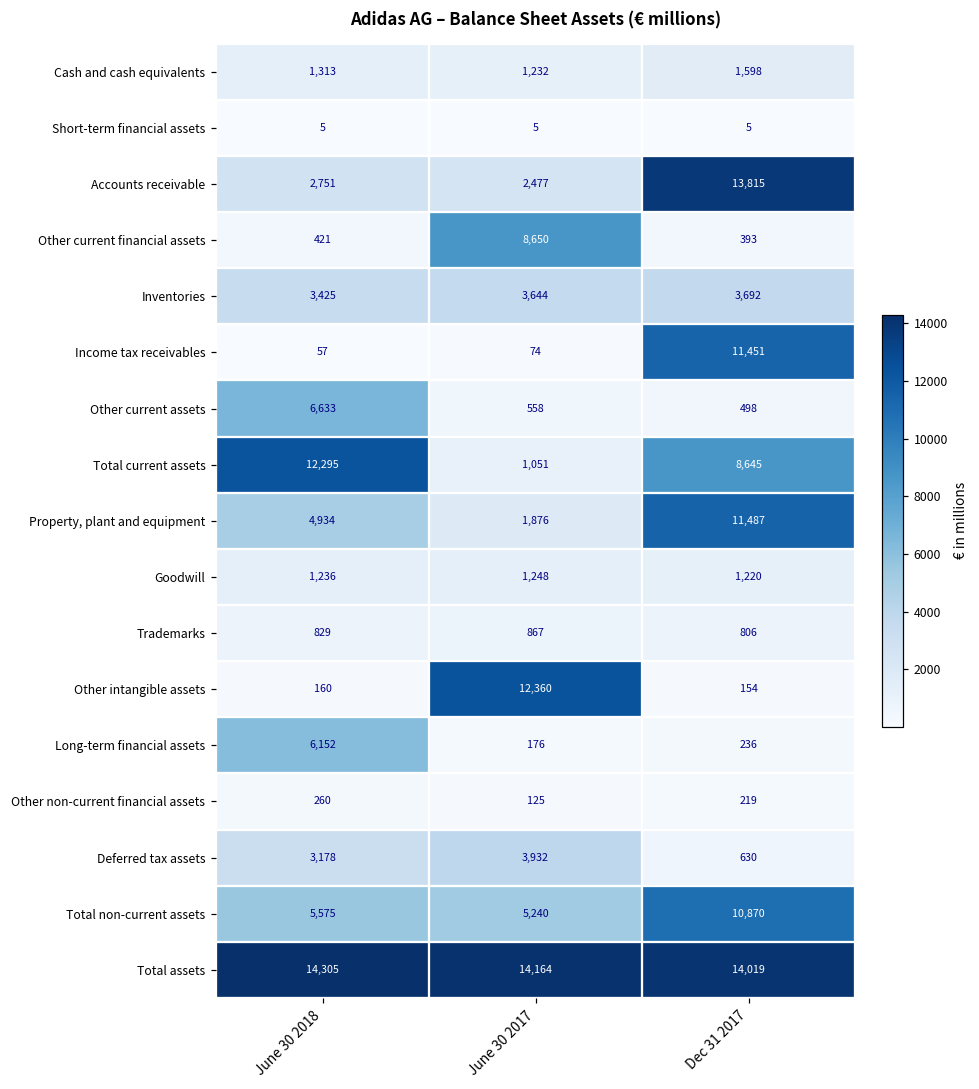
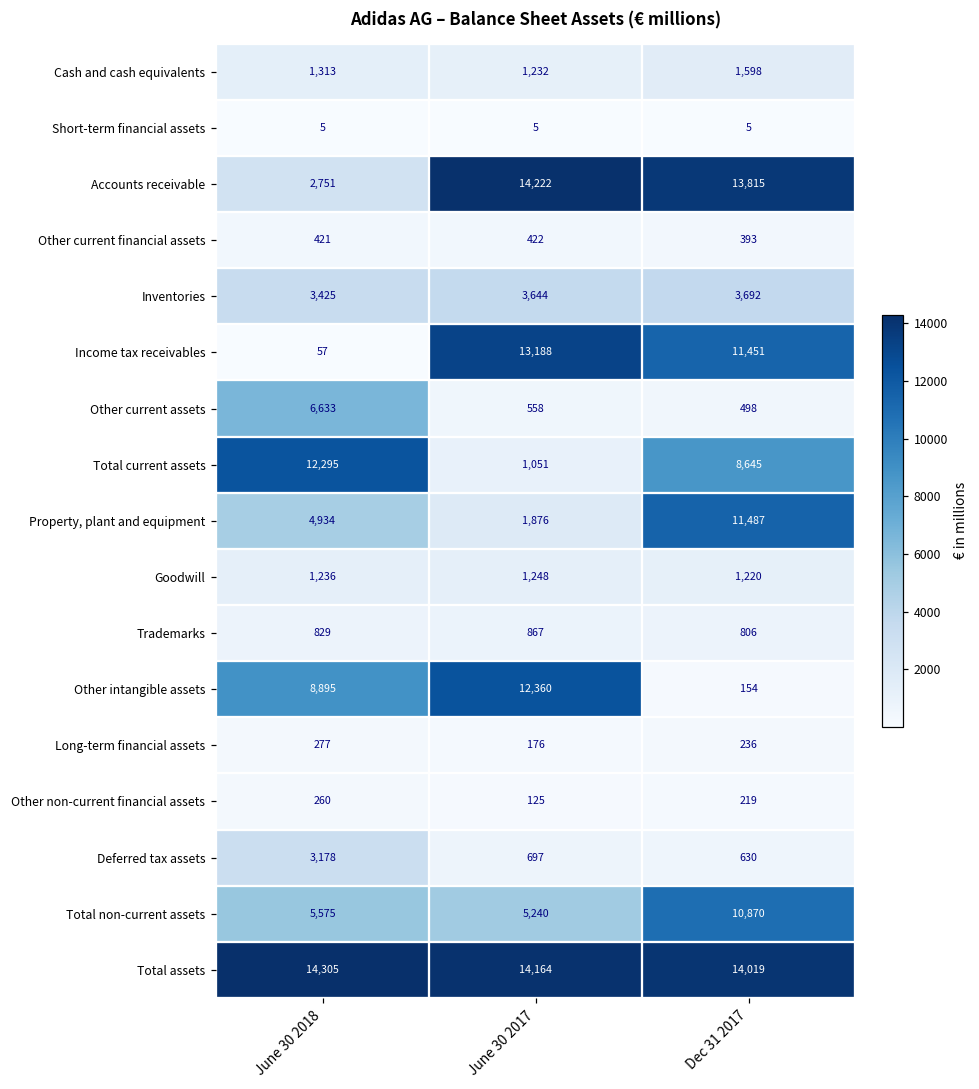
  {
    "Cash and cash equivalents": {
      "June 30 2018": "1,313",
      "June 30 2017": "1,232",
      "Dec 31 2017": "1,598"
    },
    "Short-term financial assets": {
      "June 30 2018": "5",
      "June 30 2017": "5",
      "Dec 31 2017": "5"
    },
    "Accounts receivable": {
      "June 30 2018": "2,751",
-     "June 30 2017": "2,477",
+     "June 30 2017": "14,222",
      "Dec 31 2017": "13,815"
    },
    "Other current financial assets": {
      "June 30 2018": "421",
-     "June 30 2017": "8,650",
+     "June 30 2017": "422",
      "Dec 31 2017": "393"
    },
    "Inventories": {
      "June 30 2018": "3,425",
      "June 30 2017": "3,644",
      "Dec 31 2017": "3,692"
    },
    "Income tax receivables": {
      "June 30 2018": "57",
-     "June 30 2017": "74",
+     "June 30 2017": "13,188",
      "Dec 31 2017": "11,451"
    },
    "Other current assets": {
      "June 30 2018": "6,633",
      "June 30 2017": "558",
      "Dec 31 2017": "498"
    },
    "Total current assets": {
      "June 30 2018": "12,295",
      "June 30 2017": "1,051",
      "Dec 31 2017": "8,645"
    },
    "Property, plant and equipment": {
      "June 30 2018": "4,934",
      "June 30 2017": "1,876",
      "Dec 31 2017": "11,487"
    },
    "Goodwill": {
      "June 30 2018": "1,236",
      "June 30 2017": "1,248",
      "Dec 31 2017": "1,220"
    },
    "Trademarks": {
      "June 30 2018": "829",
      "June 30 2017": "867",
      "Dec 31 2017": "806"
    },
    "Other intangible assets": {
-     "June 30 2018": "160",
+     "June 30 2018": "8,895",
      "June 30 2017": "12,360",
      "Dec 31 2017": "154"
    },
    "Long-term financial assets": {
-     "June 30 2018": "6,152",
+     "June 30 2018": "277",
      "June 30 2017": "176",
      "Dec 31 2017": "236"
    },
    "Other non-current financial assets": {
      "June 30 2018": "260",
      "June 30 2017": "125",
      "Dec 31 2017": "219"
    },
    "Deferred tax assets": {
      "June 30 2018": "3,178",
-     "June 30 2017": "3,932",
+     "June 30 2017": "697",
      "Dec 31 2017": "630"
    },
    "Total non-current assets": {
      "June 30 2018": "5,575",
      "June 30 2017": "5,240",
      "Dec 31 2017": "10,870"
    },
    "Total assets": {
      "June 30 2018": "14,305",
      "June 30 2017": "14,164",
      "Dec 31 2017": "14,019"
    }
  }
